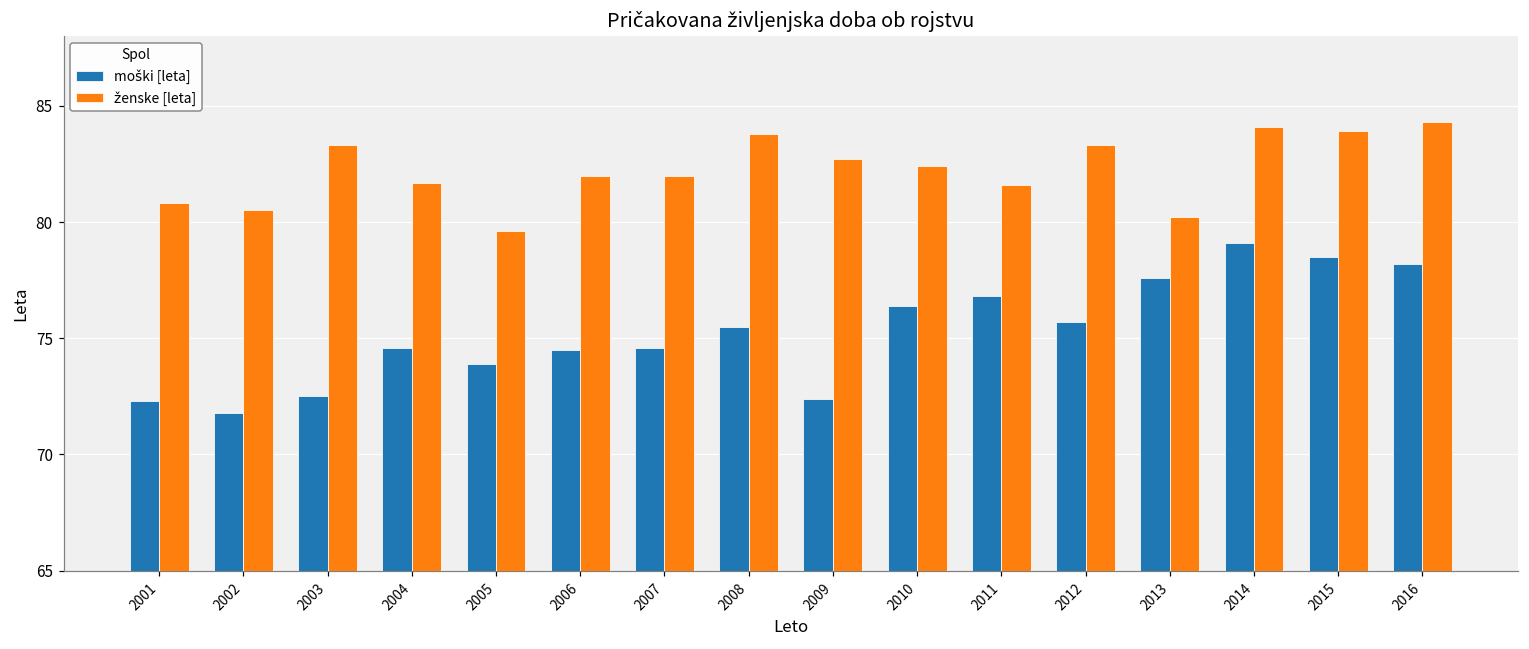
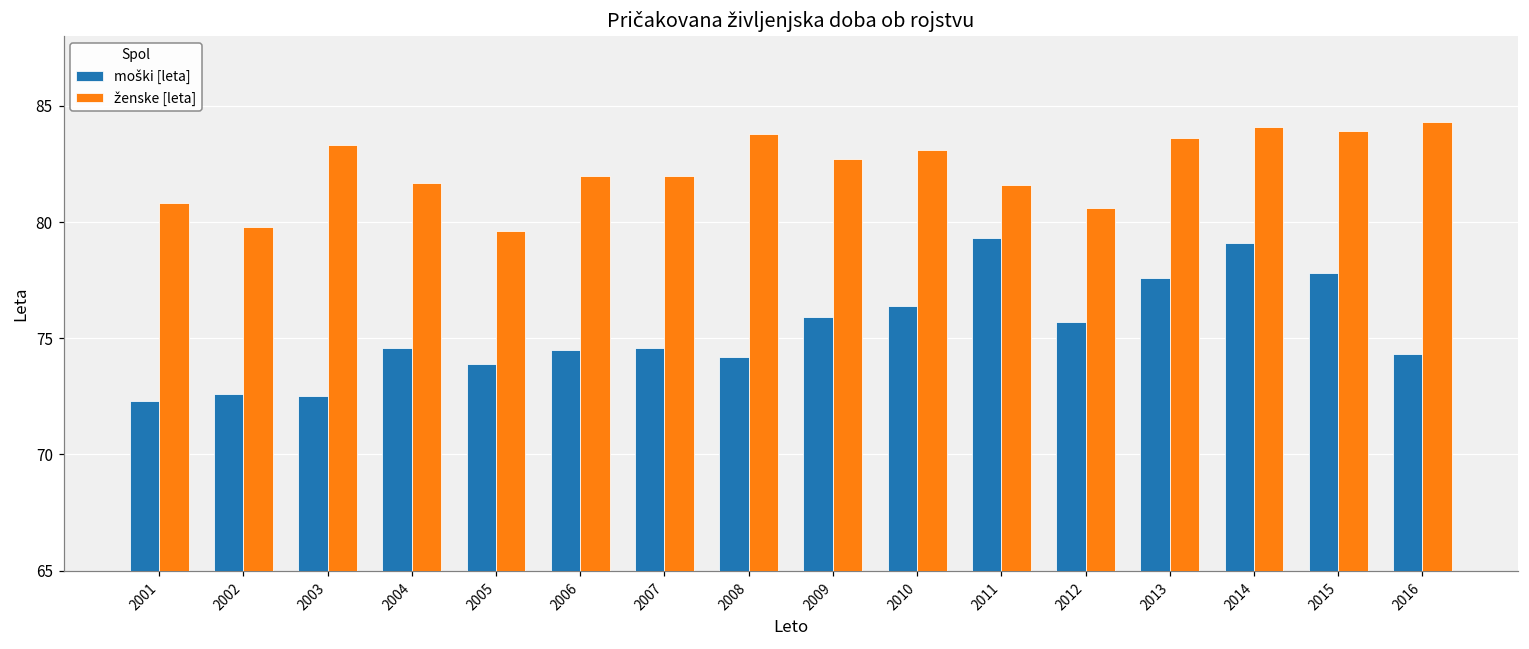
  {
    "moški [leta]": {
      "2001": 72.3,
-     "2002": 71.8,
+     "2002": 72.6,
      "2003": 72.5,
      "2004": 74.6,
      "2005": 73.9,
      "2006": 74.5,
      "2007": 74.6,
-     "2008": 75.5,
-     "2009": 72.4,
+     "2008": 74.2,
+     "2009": 75.9,
      "2010": 76.4,
-     "2011": 76.8,
+     "2011": 79.3,
      "2012": 75.7,
      "2013": 77.6,
      "2014": 79.1,
-     "2015": 78.5,
-     "2016": 78.2
+     "2015": 77.8,
+     "2016": 74.3
    },
    "ženske [leta]": {
      "2001": 80.8,
-     "2002": 80.5,
+     "2002": 79.8,
      "2003": 83.3,
      "2004": 81.7,
      "2005": 79.6,
      "2006": 82.0,
      "2007": 82.0,
      "2008": 83.8,
      "2009": 82.7,
-     "2010": 82.4,
+     "2010": 83.1,
      "2011": 81.6,
-     "2012": 83.3,
-     "2013": 80.2,
+     "2012": 80.6,
+     "2013": 83.6,
      "2014": 84.1,
      "2015": 83.9,
      "2016": 84.3
    }
  }
